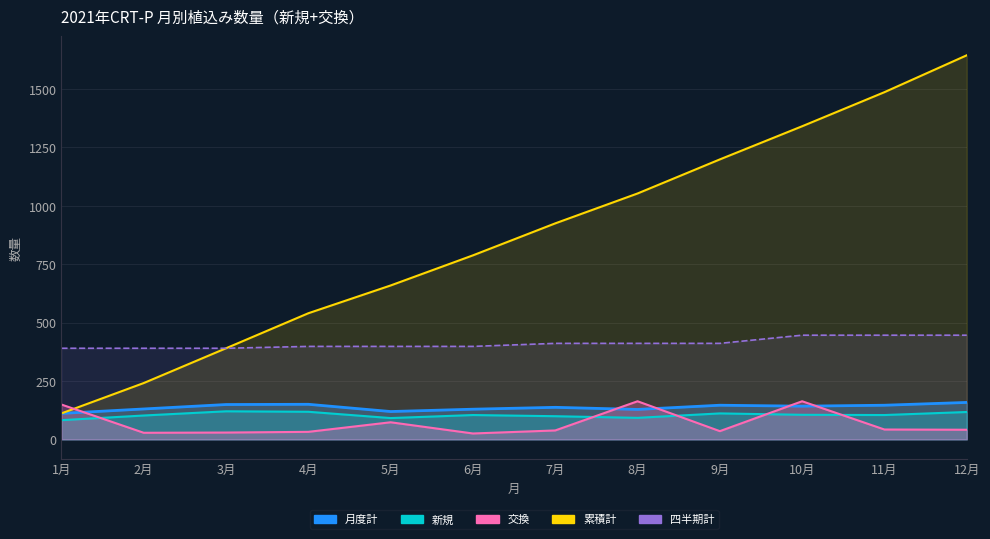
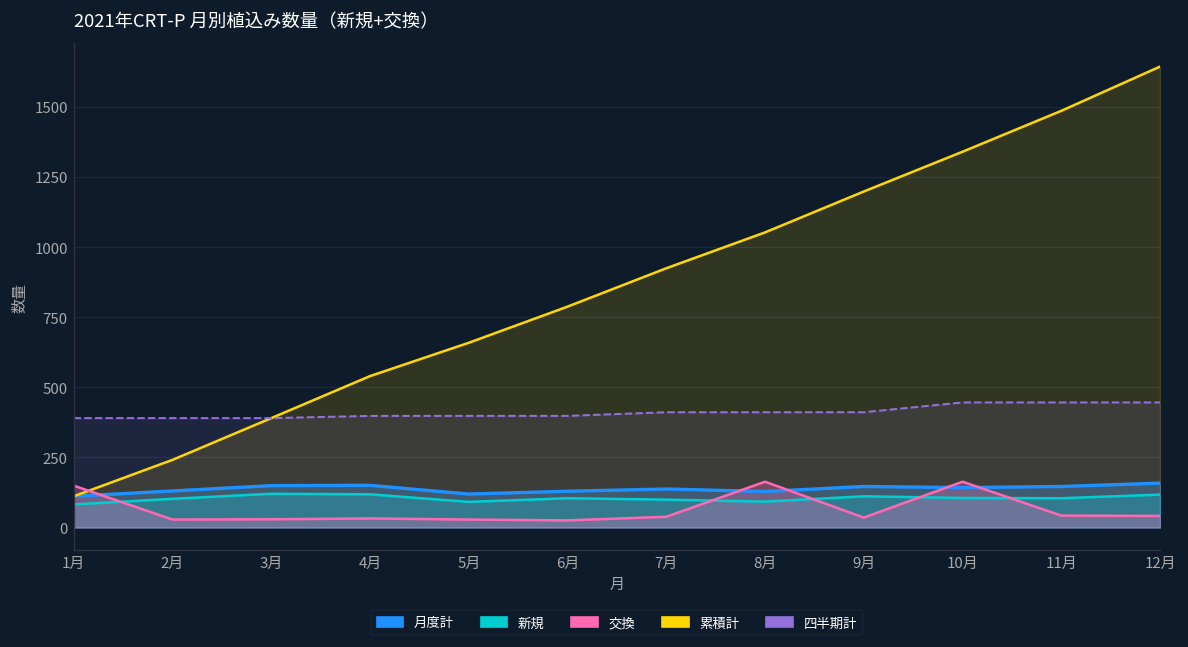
  {
    "交換": {
      "1月": 150,
      "2月": 30,
      "3月": 30,
      "4月": 30,
-     "5月": 70,
+     "5月": 30,
      "6月": 30,
      "7月": 40,
      "8月": 160,
      "9月": 40,
      "10月": 160,
      "11月": 40,
      "12月": 40
    }
  }
